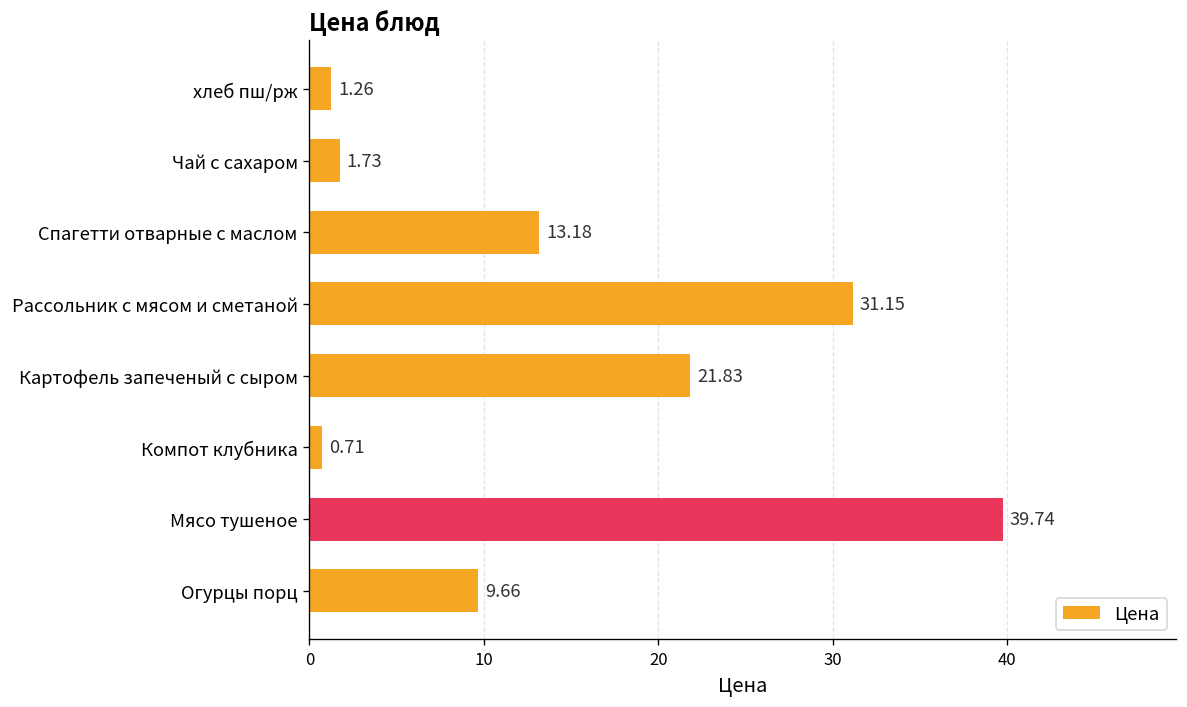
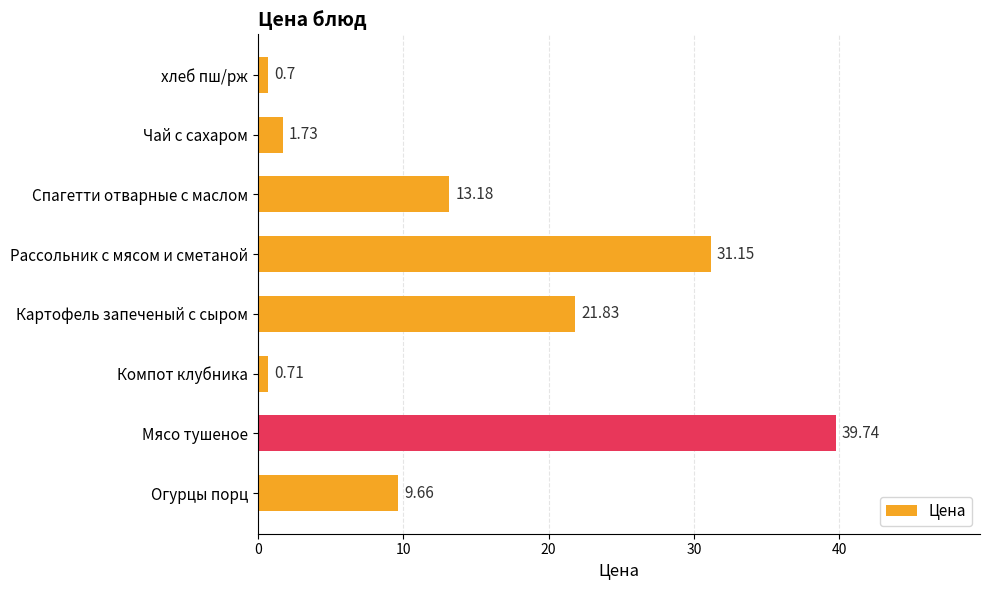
  {
-   "хлеб пш/рж": 1.26,
+   "хлеб пш/рж": 0.7,
    "Чай с сахаром": 1.73,
    "Спагетти отварные с маслом": 13.18,
    "Рассольник с мясом и сметаной": 31.15,
    "Картофель запеченый с сыром": 21.83,
    "Компот клубника": 0.71,
    "Мясо тушеное": 39.74,
    "Огурцы порц": 9.66
  }
